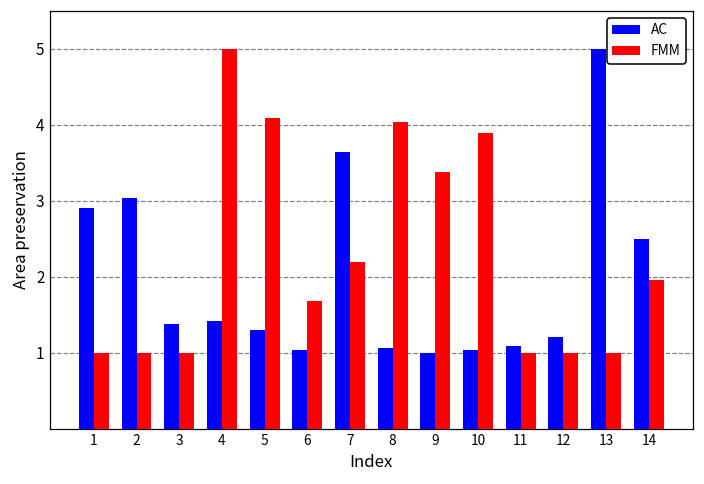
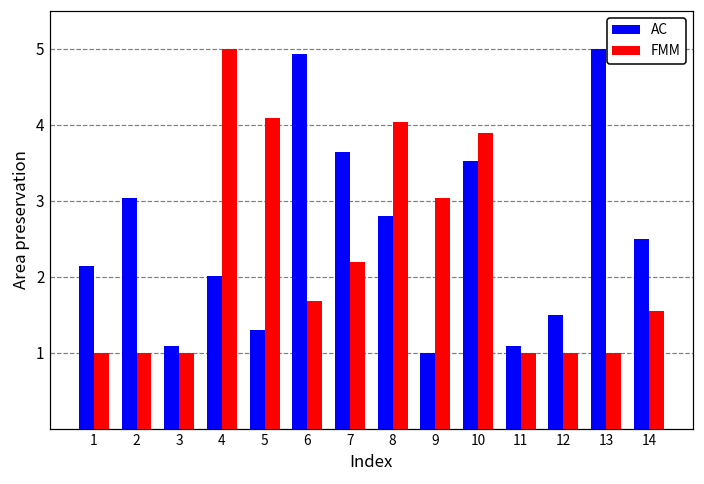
  {
    "AC": {
-     "1": 2.9,
+     "1": 2.1,
      "2": 3.0,
-     "3": 1.4,
-     "4": 1.4,
+     "3": 1.1,
+     "4": 2.0,
      "5": 1.3,
-     "6": 1.0,
+     "6": 4.9,
      "7": 3.6,
-     "8": 1.1,
+     "8": 2.8,
      "9": 1.0,
-     "10": 1.0,
+     "10": 3.5,
      "11": 1.1,
-     "12": 1.2,
+     "12": 1.5,
      "13": 5.0,
      "14": 2.5
    },
    "FMM": {
      "1": 1.0,
      "2": 1.0,
      "3": 1.0,
      "4": 5.0,
      "5": 4.1,
      "6": 1.7,
      "7": 2.2,
      "8": 4.0,
-     "9": 3.4,
+     "9": 3.0,
      "10": 3.9,
      "11": 1.0,
      "12": 1.0,
      "13": 1.0,
-     "14": 2.0
+     "14": 1.6
    }
  }
